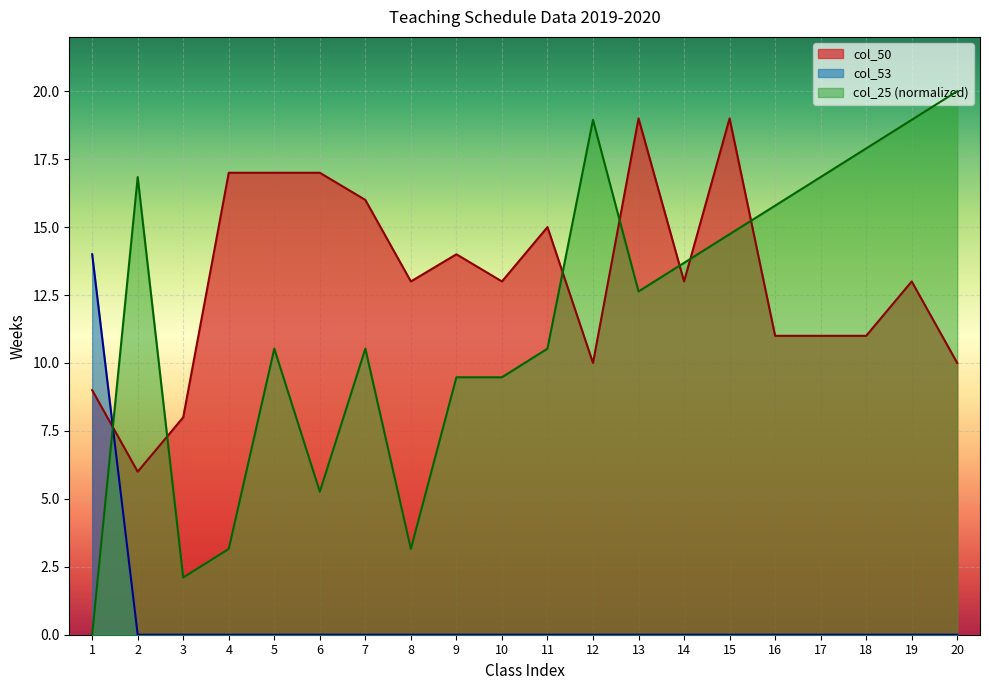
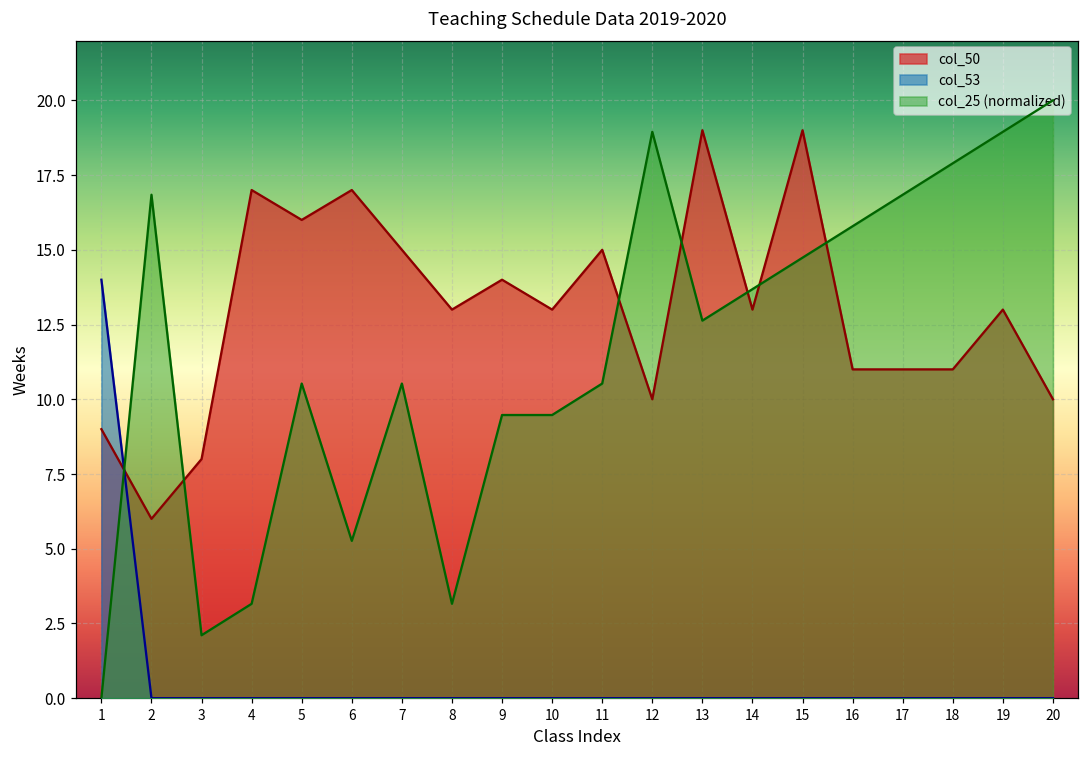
  {
    "col_50": {
      "1": 9,
      "2": 6,
      "3": 8,
      "4": 17,
-     "5": 17,
+     "5": 16,
      "6": 17,
-     "7": 16,
+     "7": 15,
      "8": 13,
      "9": 14,
      "10": 13,
      "11": 15,
      "12": 10,
      "13": 19,
      "14": 13,
      "15": 19,
      "16": 11,
      "17": 11,
      "18": 11,
      "19": 13,
      "20": 10
    },
    "col_53": {
      "1": 14,
      "2": 0,
      "3": 0,
      "4": 0,
      "5": 0,
      "6": 0,
      "7": 0,
      "8": 0,
      "9": 0,
      "10": 0,
      "11": 0,
      "12": 0,
      "13": 0,
      "14": 0,
      "15": 0,
      "16": 0,
      "17": 0,
      "18": 0,
      "19": 0,
      "20": 0
    },
    "col_25 (normalized)": {
      "1": 0,
      "2": 16.8,
      "3": 2.1,
      "4": 3.2,
      "5": 10.5,
      "6": 5.3,
      "7": 10.5,
      "8": 3.2,
      "9": 9.5,
      "10": 9.5,
      "11": 10.5,
      "12": 19,
      "13": 12.6,
      "14": 13.7,
      "15": 14.7,
      "16": 15.8,
      "17": 16.8,
      "18": 17.9,
      "19": 19
    }
  }
